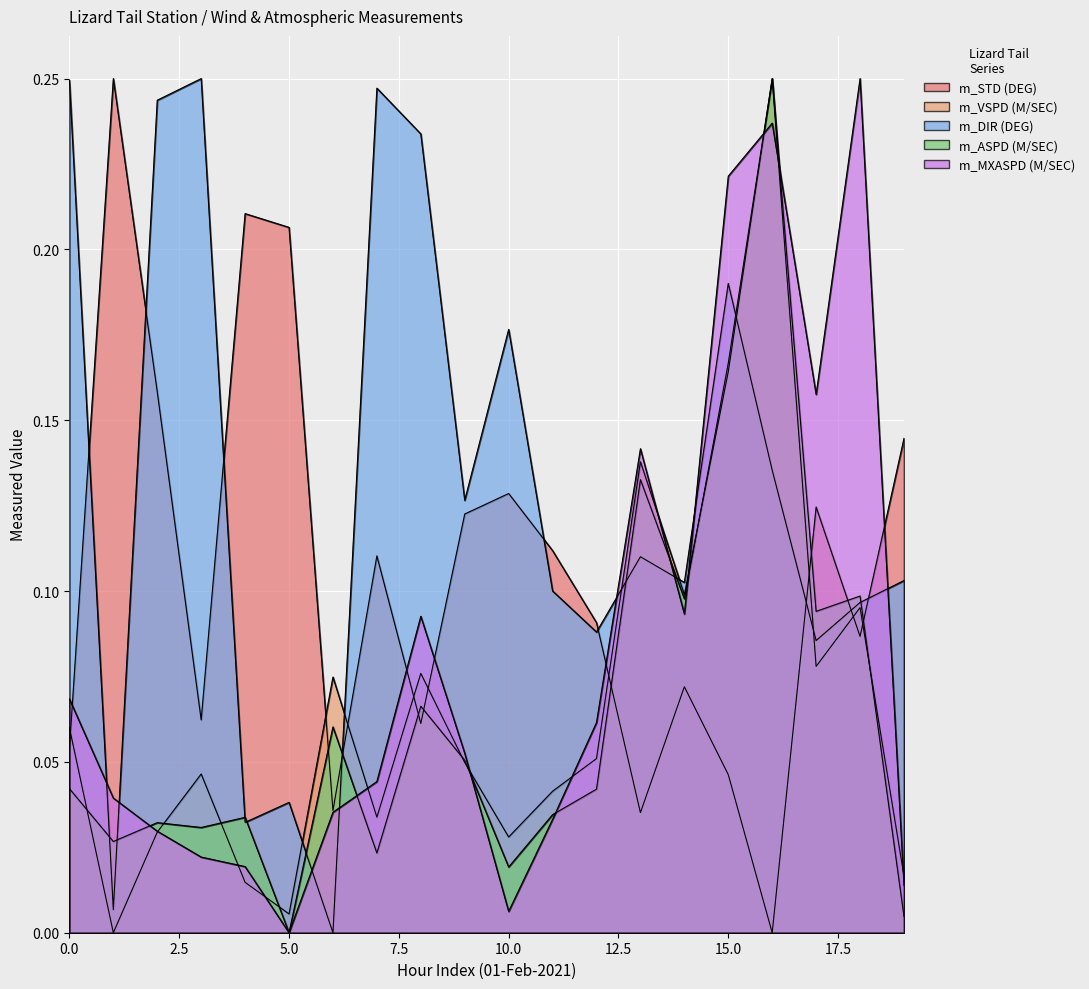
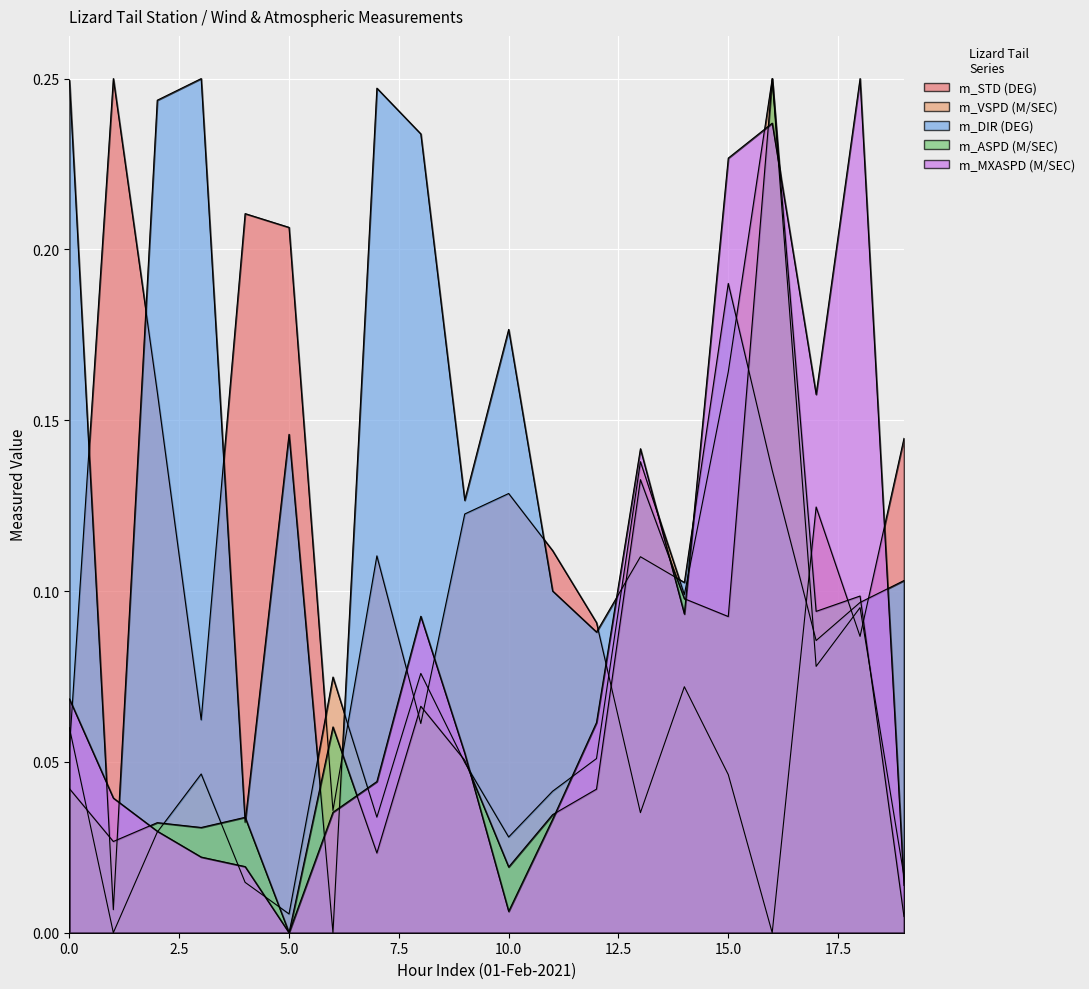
  {
    "m_DIR (DEG)": {
      "0.0": 0.250,
-     "5.0": 0.038,
+     "5.0": 0.146,
      "10.0": 0.177,
      "15.0": 0.190
    },
    "m_ASPD (M/SEC)": {
      "0.0": 0.042,
      "10.0": 0.019,
-     "15.0": 0.167
+     "15.0": 0.093
    },
    "m_MXASPD (M/SEC)": {
      "0.0": 0.068,
      "10.0": 0.006,
-     "15.0": 0.221
+     "15.0": 0.227
    }
  }
